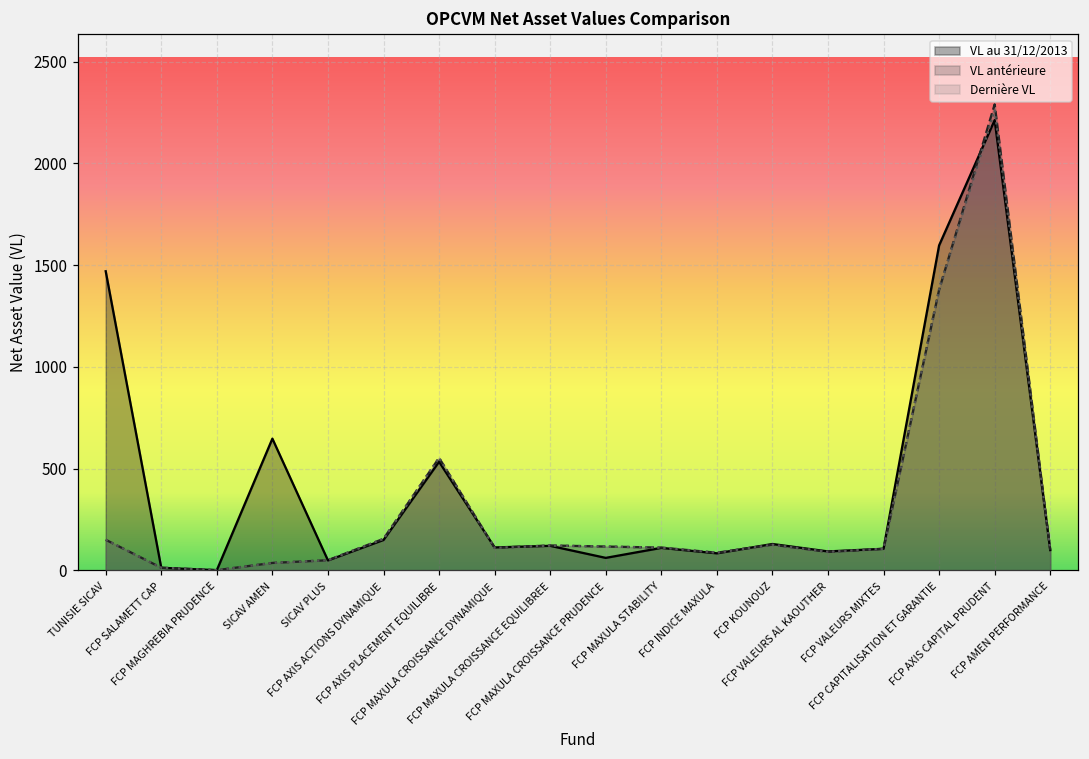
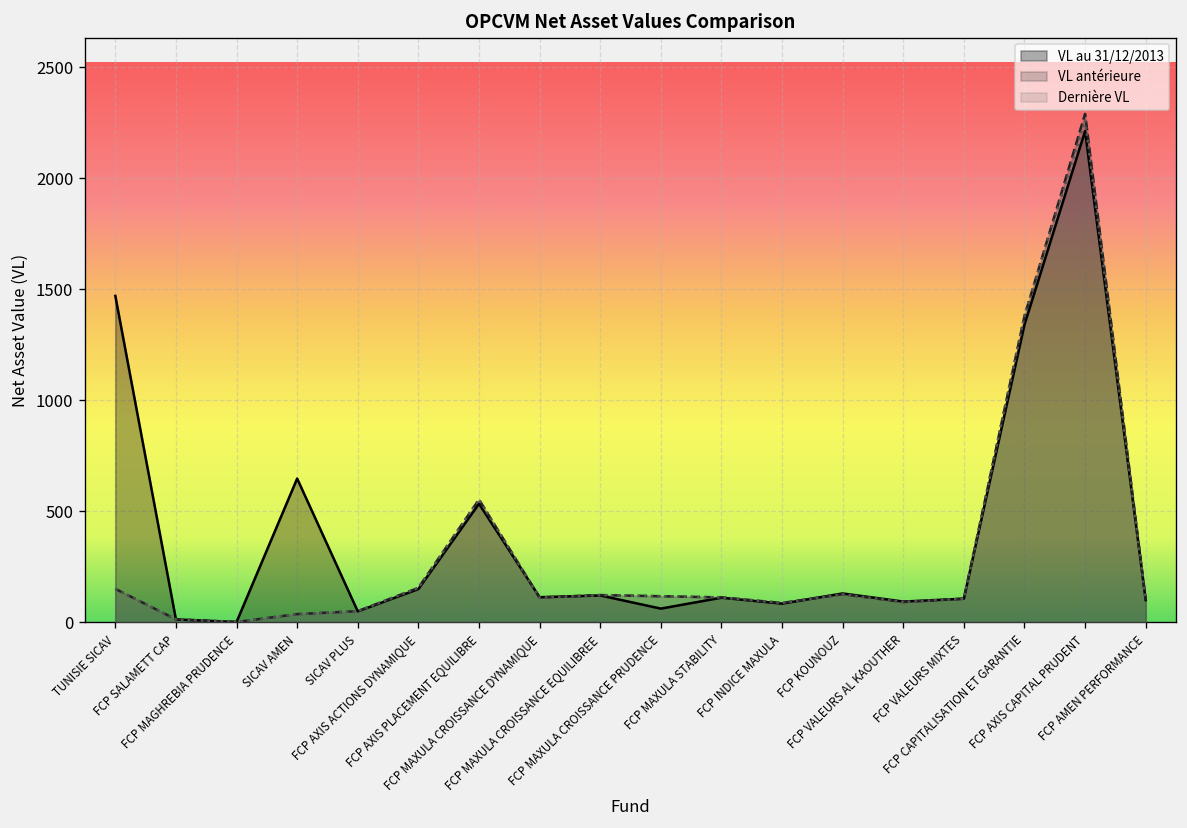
  {
    "VL au 31/12/2013": {
      "TUNISIE SICAV": 1470,
      "SICAV AMEN": 650,
      "FCP AXIS PLACEMENT EQUILIBRE": 530,
      "FCP MAXULA CROISSANCE PRUDENCE": 60,
-     "FCP CAPITALISATION ET GARANTIE": 1600,
+     "FCP CAPITALISATION ET GARANTIE": 1340,
      "FCP AXIS CAPITAL PRUDENT": 2210
    }
  }
